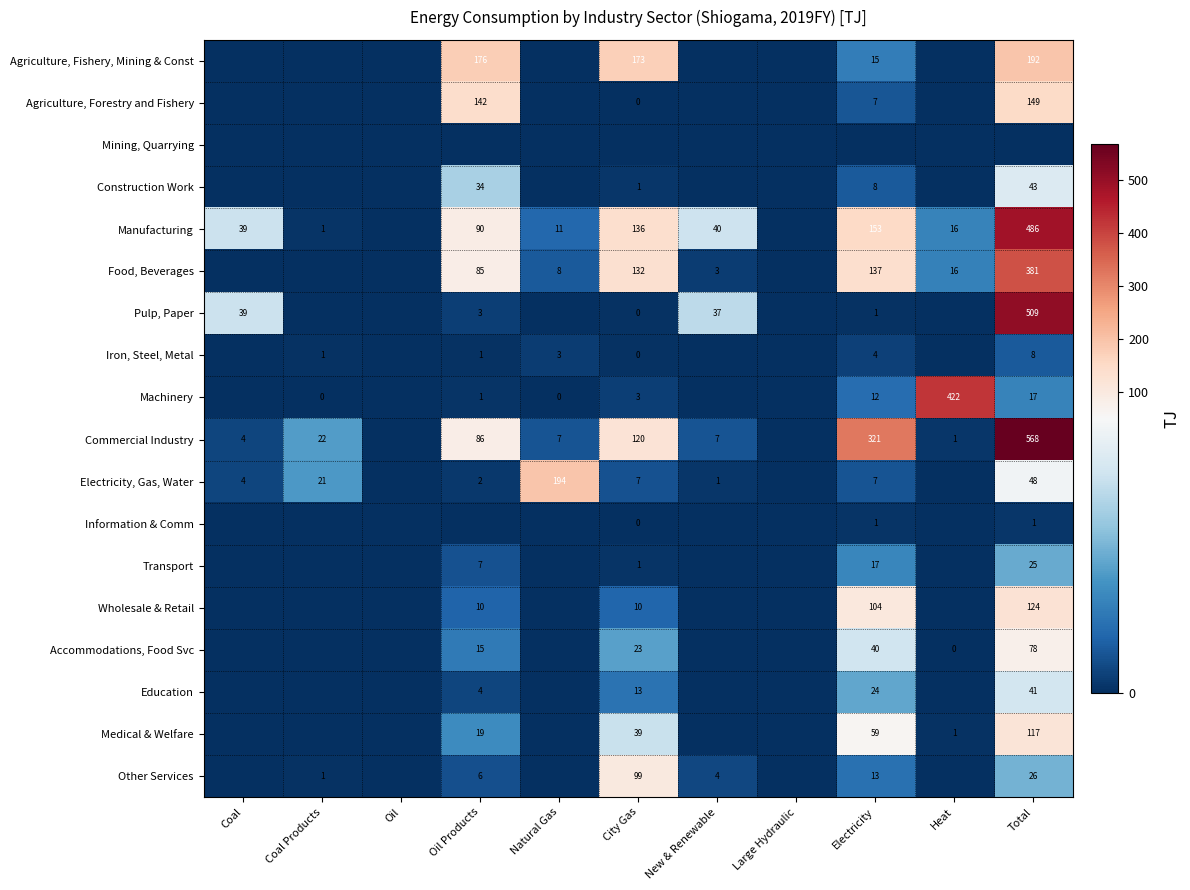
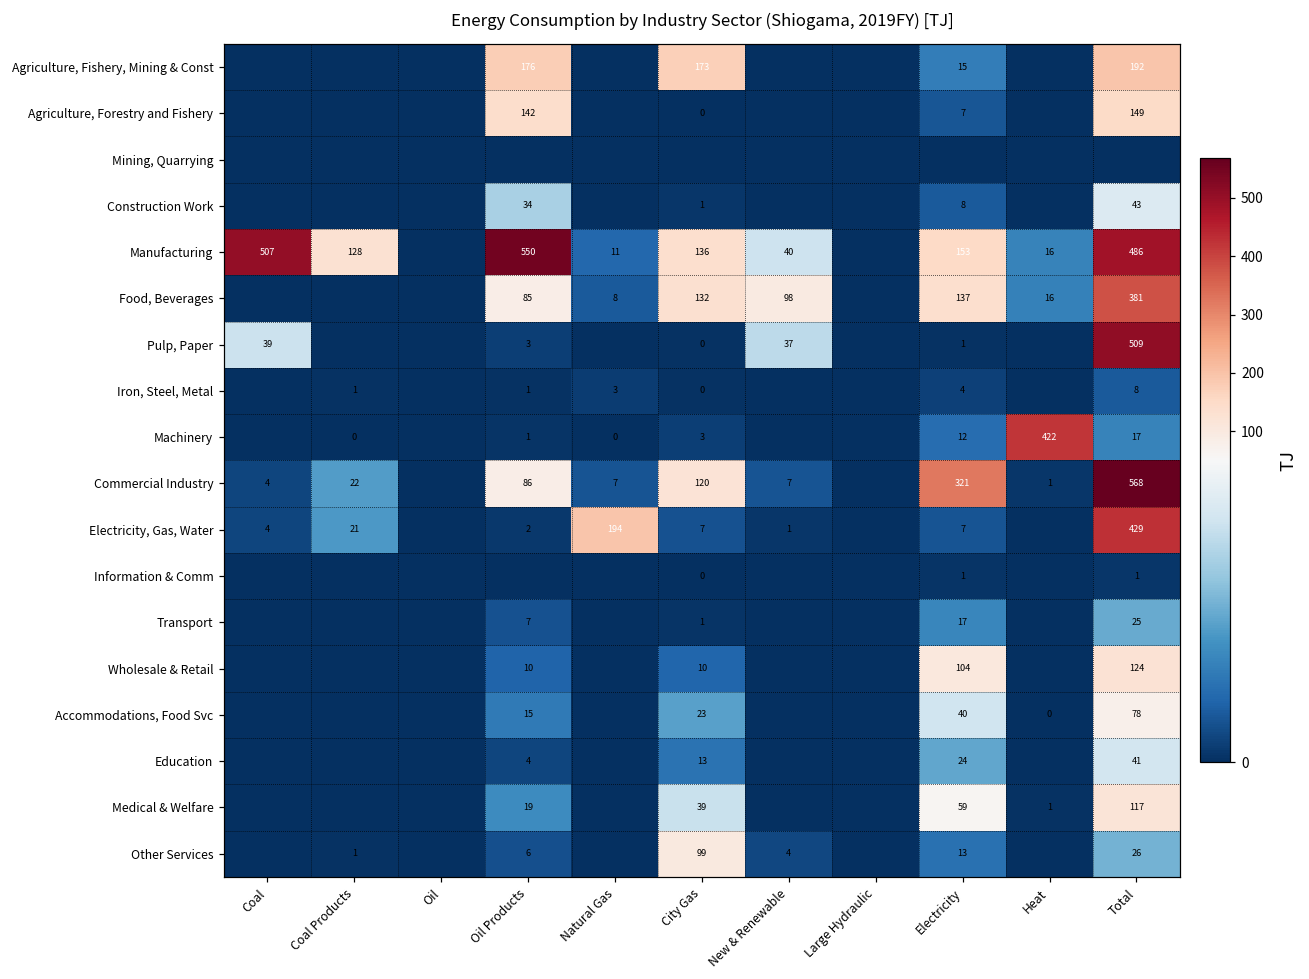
  {
    "Agriculture, Fishery, Mining & Const": {
      "Oil Products": 176,
      "City Gas": 173,
      "Electricity": 15,
      "Total": 192
    },
    "Agriculture, Forestry and Fishery": {
      "Oil Products": 142,
      "City Gas": 0,
      "Electricity": 7,
      "Total": 149
    },
    "Construction Work": {
      "Oil Products": 34,
      "City Gas": 1,
      "Electricity": 8,
      "Total": 43
    },
    "Manufacturing": {
-     "Coal": 39,
-     "Coal Products": 1,
-     "Oil Products": 90,
+     "Coal": 507,
+     "Coal Products": 128,
+     "Oil Products": 550,
      "Natural Gas": 11,
      "City Gas": 136,
      "New & Renewable": 40,
      "Electricity": 153,
      "Heat": 16,
      "Total": 486
    },
    "Food, Beverages": {
      "Oil Products": 85,
      "Natural Gas": 8,
      "City Gas": 132,
-     "New & Renewable": 3,
+     "New & Renewable": 98,
      "Electricity": 137,
      "Heat": 16,
      "Total": 381
    },
    "Pulp, Paper": {
      "Coal": 39,
      "Oil Products": 3,
      "City Gas": 0,
      "New & Renewable": 37,
      "Electricity": 1,
      "Total": 509
    },
    "Iron, Steel, Metal": {
      "Coal Products": 1,
      "Oil Products": 1,
      "Natural Gas": 3,
      "City Gas": 0,
      "Electricity": 4,
      "Total": 8
    },
    "Machinery": {
      "Coal Products": 0,
      "Oil Products": 1,
      "Natural Gas": 0,
      "City Gas": 3,
      "Electricity": 12,
      "Heat": 422,
      "Total": 17
    },
    "Commercial Industry": {
      "Coal": 4,
      "Coal Products": 22,
      "Oil Products": 86,
      "Natural Gas": 7,
      "City Gas": 120,
      "New & Renewable": 7,
      "Electricity": 321,
      "Heat": 1,
      "Total": 568
    },
    "Electricity, Gas, Water": {
      "Coal": 4,
      "Coal Products": 21,
      "Oil Products": 2,
      "Natural Gas": 194,
      "City Gas": 7,
      "New & Renewable": 1,
      "Electricity": 7,
-     "Total": 48
+     "Total": 429
    },
    "Information & Comm": {
      "City Gas": 0,
      "Electricity": 1,
      "Total": 1
    },
    "Transport": {
      "Oil Products": 7,
      "City Gas": 1,
      "Electricity": 17,
      "Total": 25
    },
    "Wholesale & Retail": {
      "Oil Products": 10,
      "City Gas": 10,
      "Electricity": 104,
      "Total": 124
    },
    "Accommodations, Food Svc": {
      "Oil Products": 15,
      "City Gas": 23,
      "Electricity": 40,
      "Heat": 0,
      "Total": 78
    },
    "Education": {
      "Oil Products": 4,
      "City Gas": 13,
      "Electricity": 24,
      "Total": 41
    },
    "Medical & Welfare": {
      "Oil Products": 19,
      "City Gas": 39,
      "Electricity": 59,
      "Heat": 1,
      "Total": 117
    },
    "Other Services": {
      "Coal Products": 1,
      "Oil Products": 6,
      "City Gas": 99,
      "New & Renewable": 4,
      "Electricity": 13,
      "Total": 26
    }
  }
